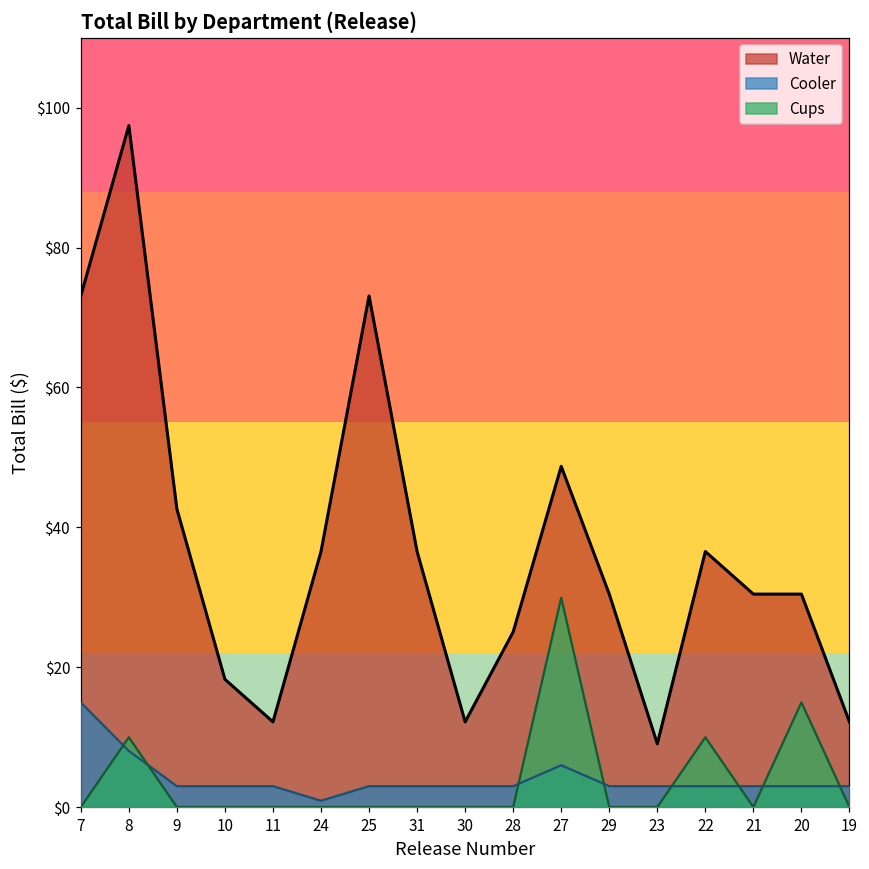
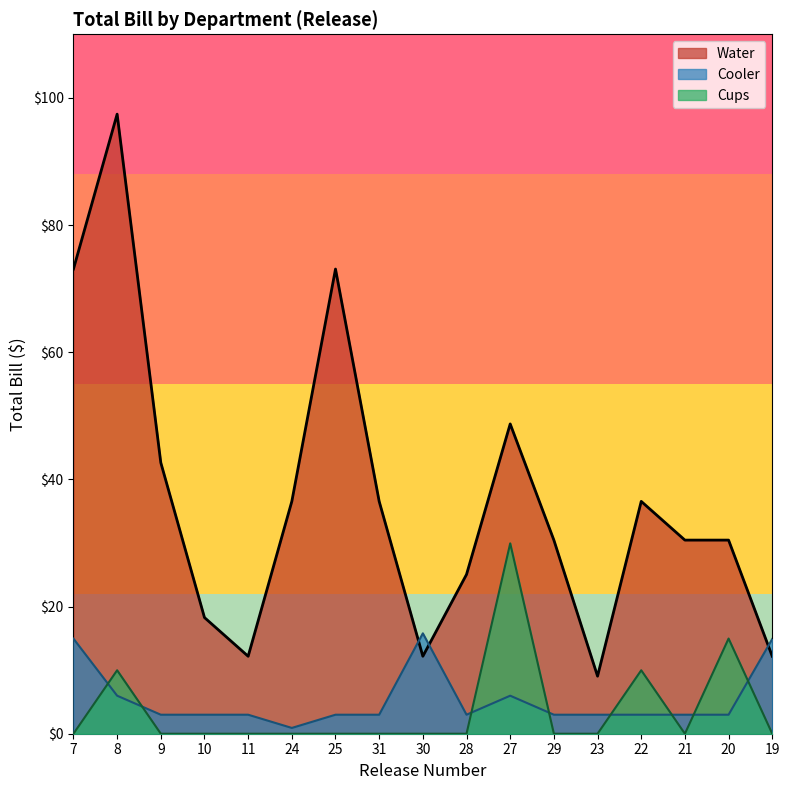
  {
    "Water": {
      "7": "$73",
      "8": "$97",
      "9": "$43",
      "10": "$18",
      "11": "$12",
      "24": "$37",
      "25": "$73",
      "31": "$37",
      "30": "$12",
      "28": "$25",
      "27": "$49",
      "29": "$30",
      "23": "$9",
      "22": "$37",
      "21": "$30",
      "20": "$30",
      "19": "$12"
    },
    "Cooler": {
      "7": "$15",
-     "8": "$8",
+     "8": "$6",
      "9": "$3",
      "10": "$3",
      "11": "$3",
      "24": "$1",
      "25": "$3",
      "31": "$3",
-     "30": "$3",
+     "30": "$16",
      "28": "$3",
      "27": "$6",
      "29": "$3",
      "23": "$3",
      "22": "$3",
      "21": "$3",
      "20": "$3",
-     "19": "$3"
+     "19": "$15"
    },
    "Cups": {
      "7": "$0",
      "8": "$10",
      "9": "$0",
      "10": "$0",
      "11": "$0",
      "24": "$0",
      "25": "$0",
      "31": "$0",
      "30": "$0",
      "28": "$0",
      "27": "$30",
      "29": "$0",
      "23": "$0",
      "22": "$10",
      "21": "$0",
      "20": "$15",
      "19": "$0"
    }
  }
